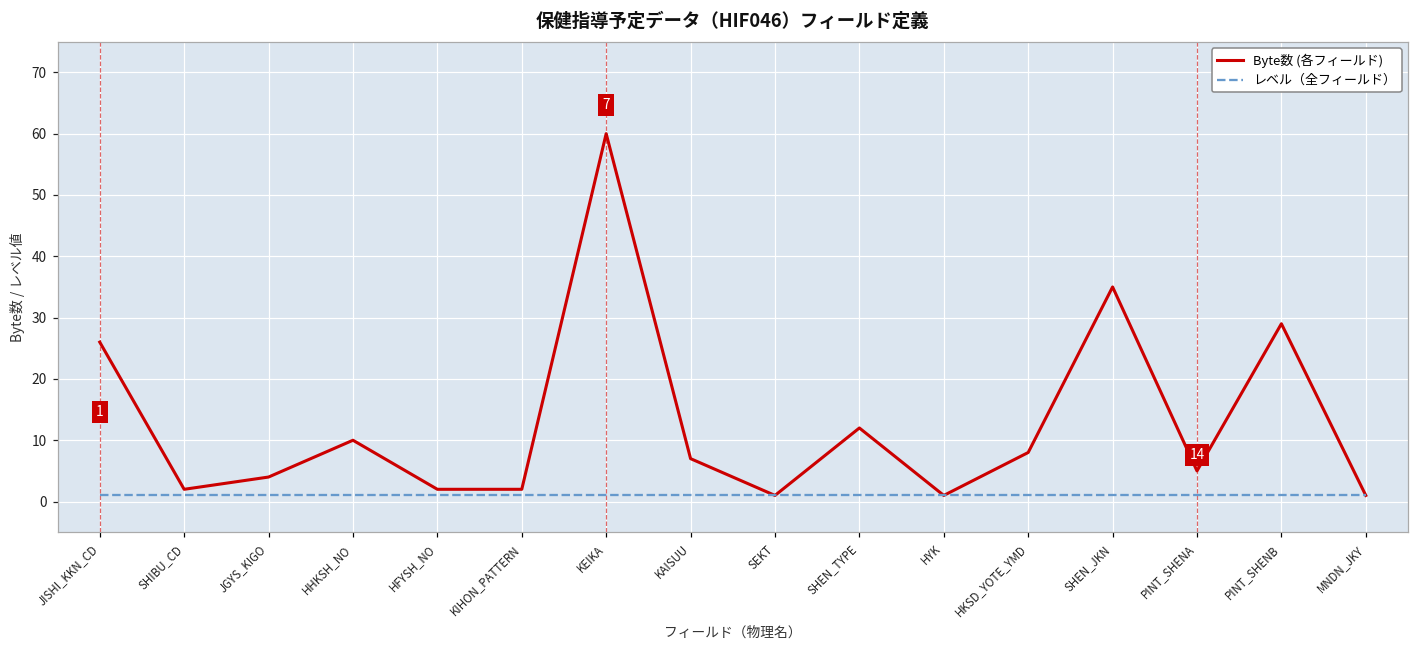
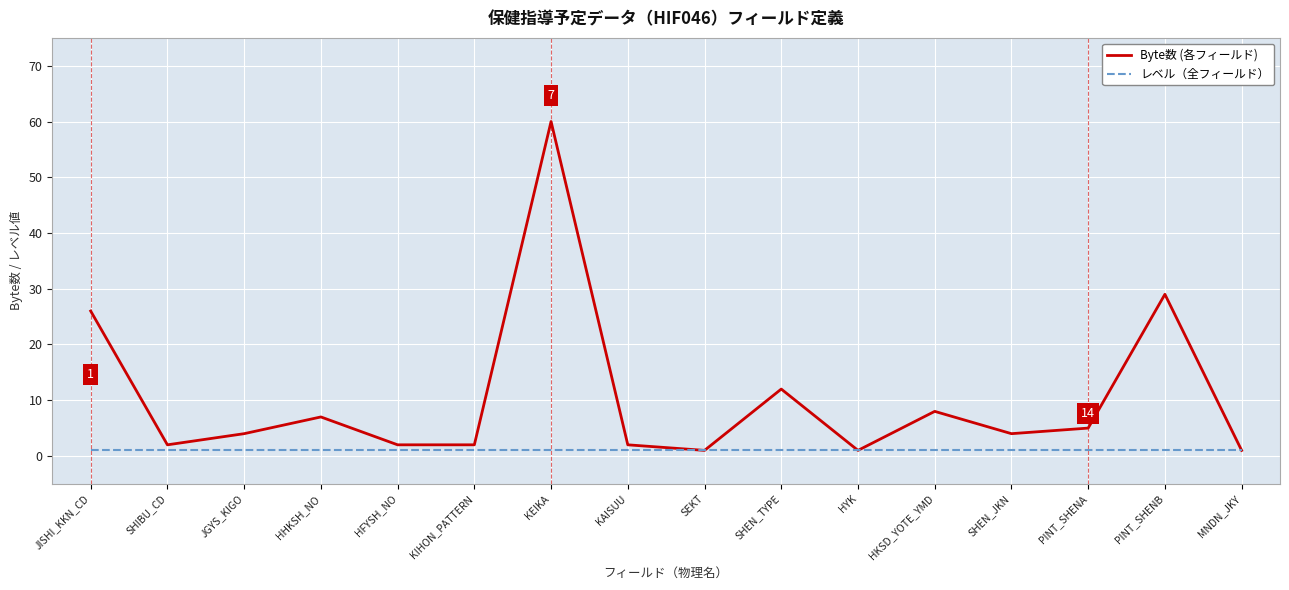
  {
    "Byte数 (各フィールド)": {
      "JISHI_KKN_CD": 26,
      "SHIBU_CD": 2,
      "JGYS_KIGO": 4,
-     "HHKSH_NO": 10,
+     "HHKSH_NO": 7,
      "HFYSH_NO": 2,
      "KIHON_PATTERN": 2,
-     "KAISUU": 7,
+     "KAISUU": 2,
      "SHEN_TYPE": 12,
      "HKSD_YOTE_YMD": 8,
-     "SHEN_JKN": 35,
+     "SHEN_JKN": 4,
      "PINT_SHENB": 29
    },
    "レベル（全フィールド）": {
      "JISHI_KKN_CD": 1,
      "SHIBU_CD": 1,
      "JGYS_KIGO": 1,
      "HHKSH_NO": 1,
      "HFYSH_NO": 1,
      "KIHON_PATTERN": 1,
      "KEIKA": 1,
      "KAISUU": 1,
      "SHEN_TYPE": 1,
      "HKSD_YOTE_YMD": 1,
      "SHEN_JKN": 1,
      "PINT_SHENA": 1,
      "PINT_SHENB": 1
    }
  }
